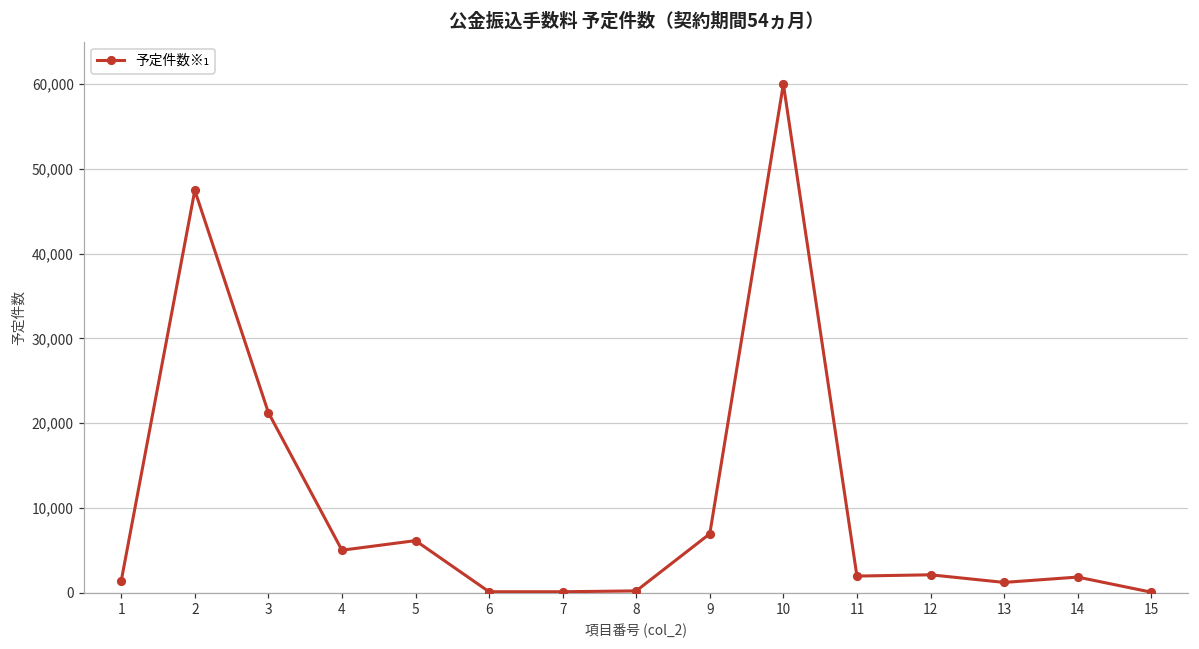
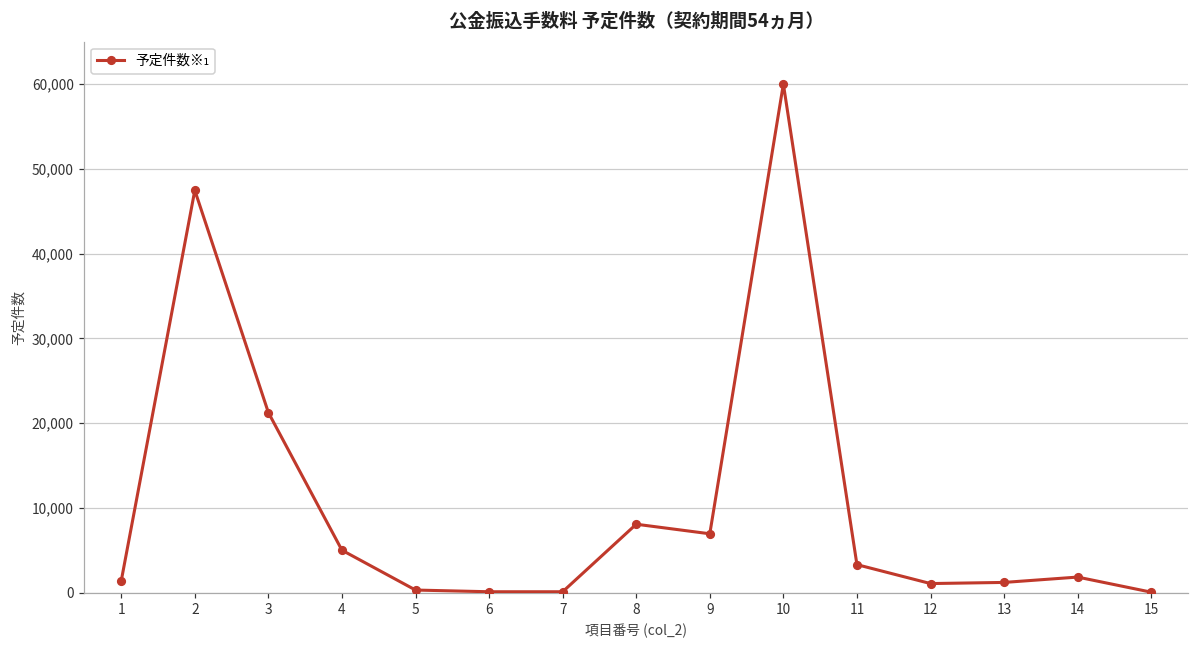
  {
    "1": "1,000",
    "2": "47,000",
    "3": "21,000",
    "4": "5,000",
-   "5": "6,000",
+   "5": "0",
    "6": "0",
    "7": "0",
-   "8": "0",
+   "8": "8,000",
    "9": "7,000",
    "10": "60,000",
-   "11": "2,000",
-   "12": "2,000",
+   "11": "3,000",
+   "12": "1,000",
    "13": "1,000",
    "14": "2,000",
    "15": "0"
  }
